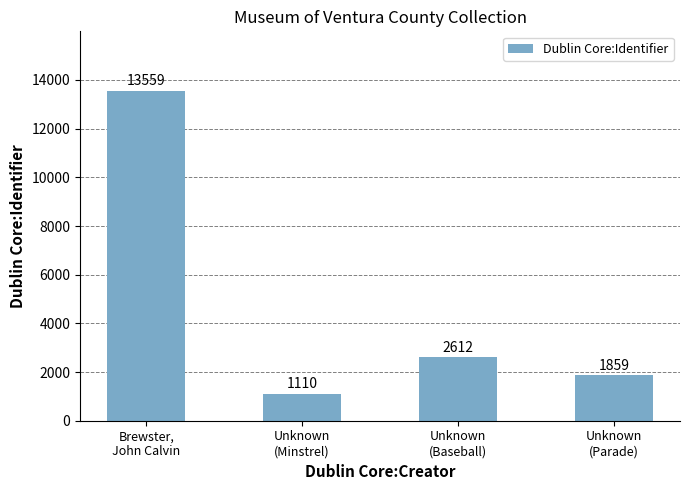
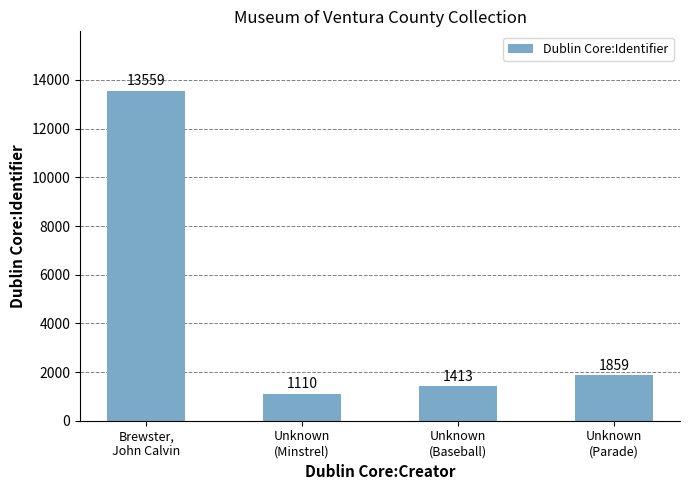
  {
    "Brewster, John Calvin": 13559,
    "Unknown (Minstrel)": 1110,
-   "Unknown (Baseball)": 2612,
+   "Unknown (Baseball)": 1413,
    "Unknown (Parade)": 1859
  }
